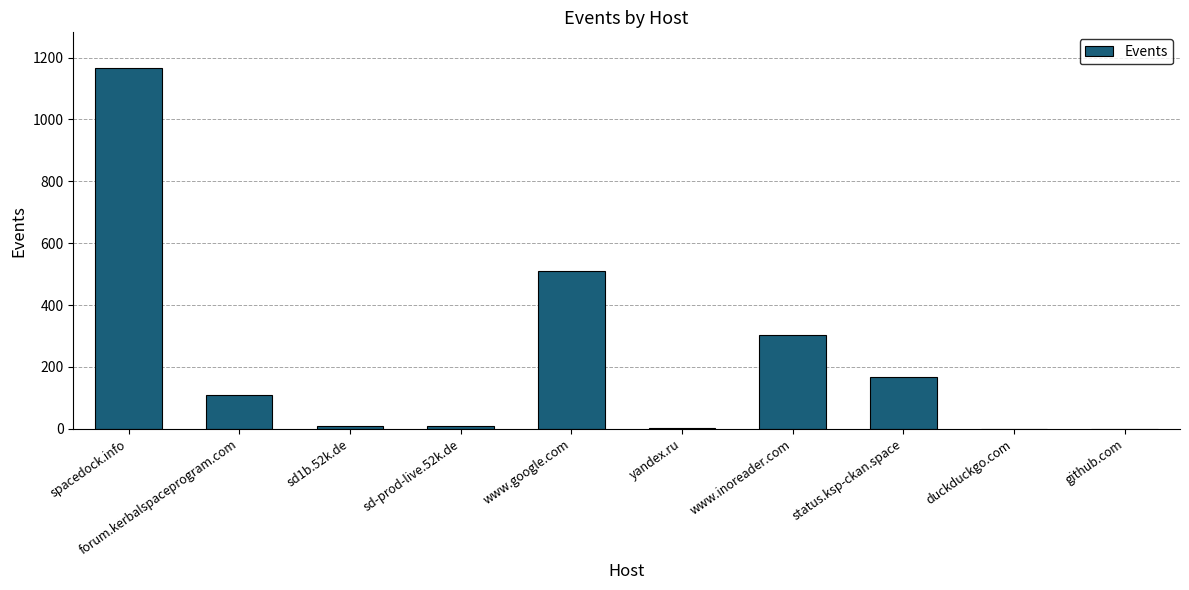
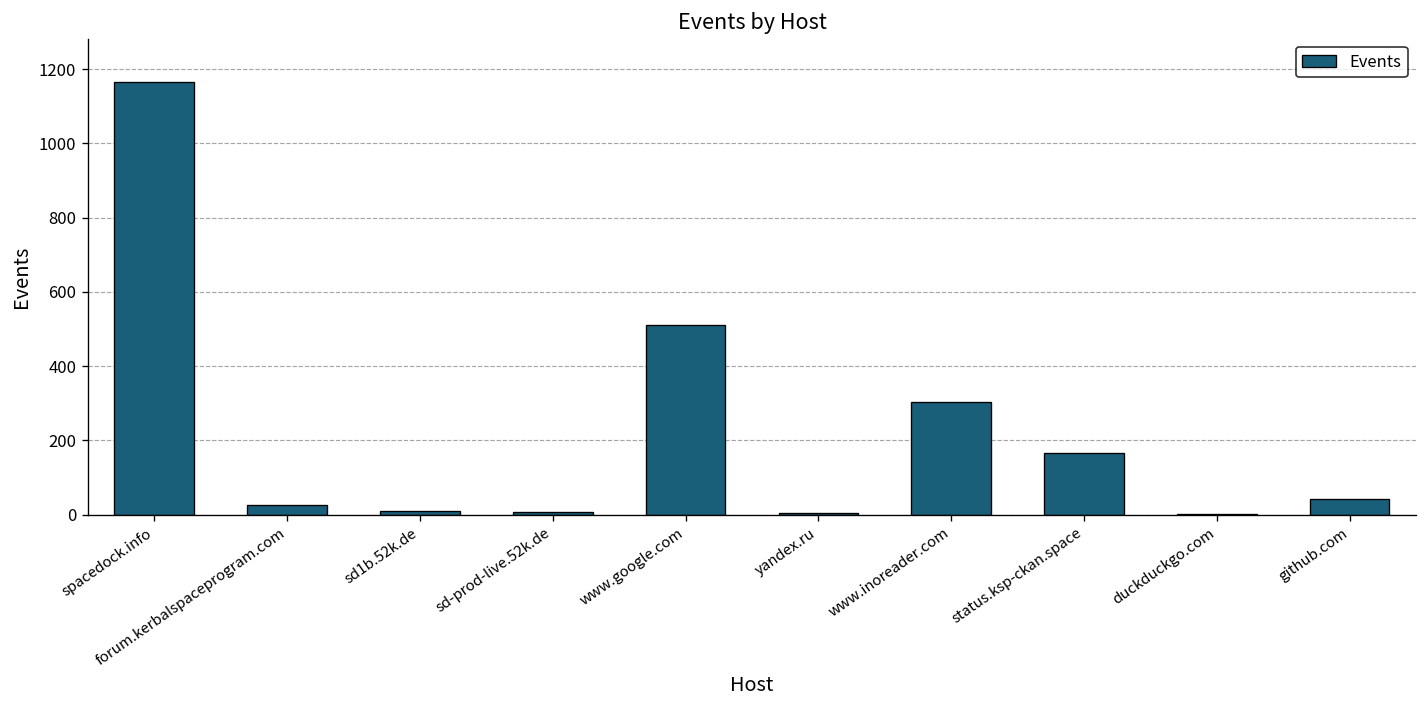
  {
    "spacedock.info": 1170,
-   "forum.kerbalspaceprogram.com": 110,
+   "forum.kerbalspaceprogram.com": 30,
    "sd1b.52k.de": 10,
    "www.google.com": 510,
    "www.inoreader.com": 300,
    "status.ksp-ckan.space": 170,
-   "github.com": 0
+   "github.com": 40
  }
